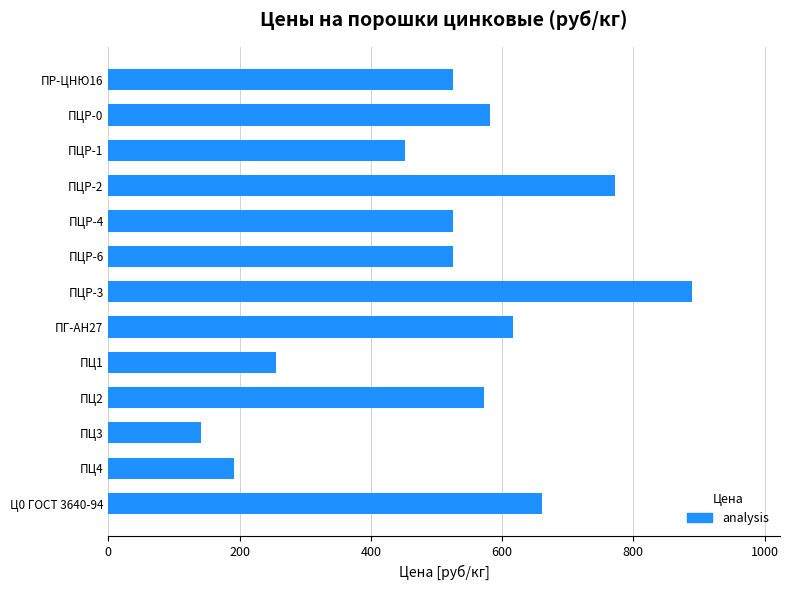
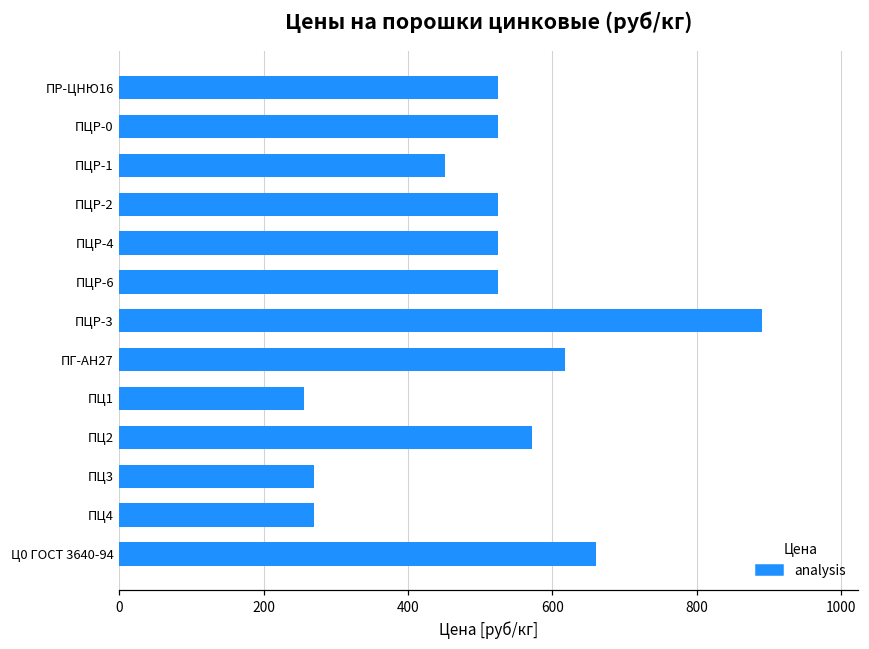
  {
    "ПР-ЦНЮ16": 530,
-   "ПЦР-0": 580,
+   "ПЦР-0": 530,
    "ПЦР-1": 450,
-   "ПЦР-2": 770,
+   "ПЦР-2": 530,
    "ПЦР-4": 530,
    "ПЦР-6": 530,
    "ПЦР-3": 890,
    "ПГ-АН27": 620,
    "ПЦ1": 260,
    "ПЦ2": 570,
-   "ПЦ3": 140,
-   "ПЦ4": 190,
+   "ПЦ3": 270,
+   "ПЦ4": 270,
    "Ц0 ГОСТ 3640-94": 660
  }
